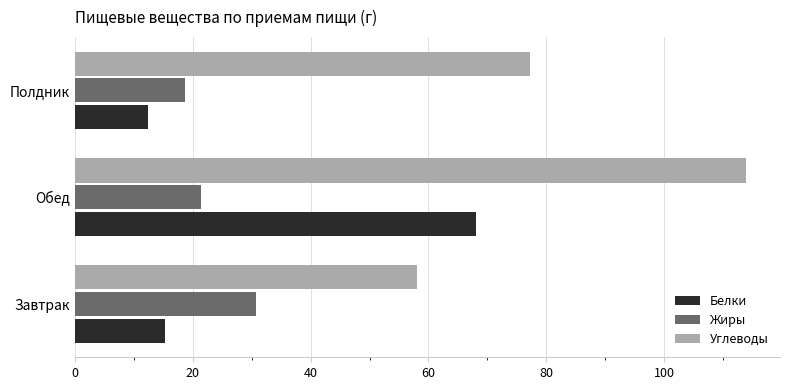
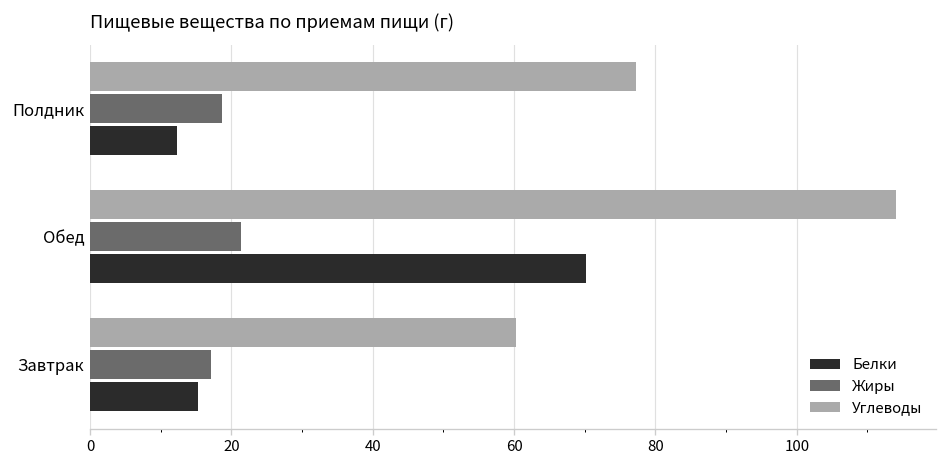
  {
    "Белки": {
      "Полдник": 12,
-     "Обед": 68,
+     "Обед": 70,
      "Завтрак": 15
    },
    "Жиры": {
      "Полдник": 19,
      "Обед": 21,
-     "Завтрак": 31
+     "Завтрак": 17
    },
    "Углеводы": {
      "Полдник": 77,
      "Обед": 114,
-     "Завтрак": 58
+     "Завтрак": 60
    }
  }
